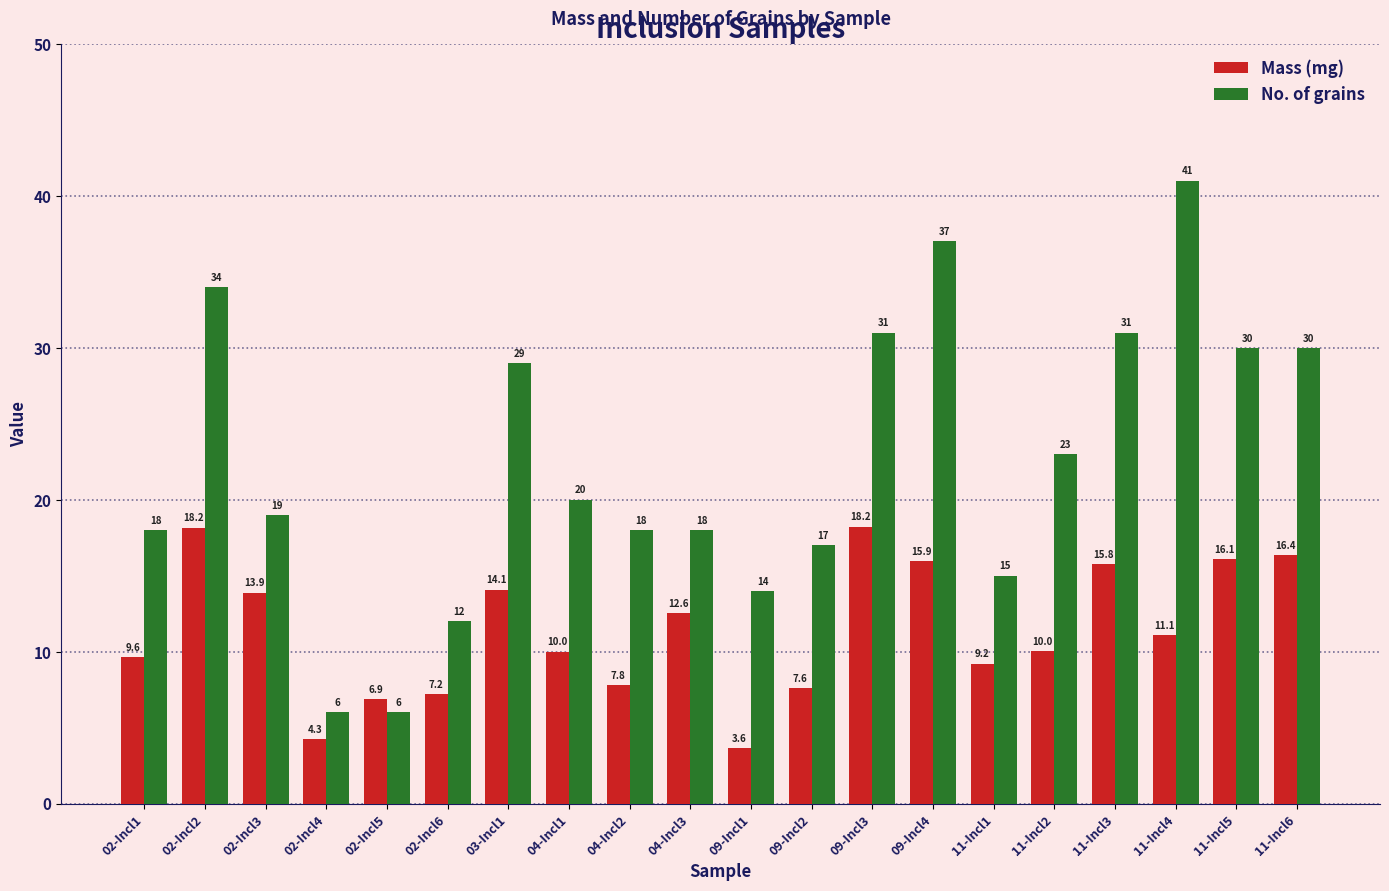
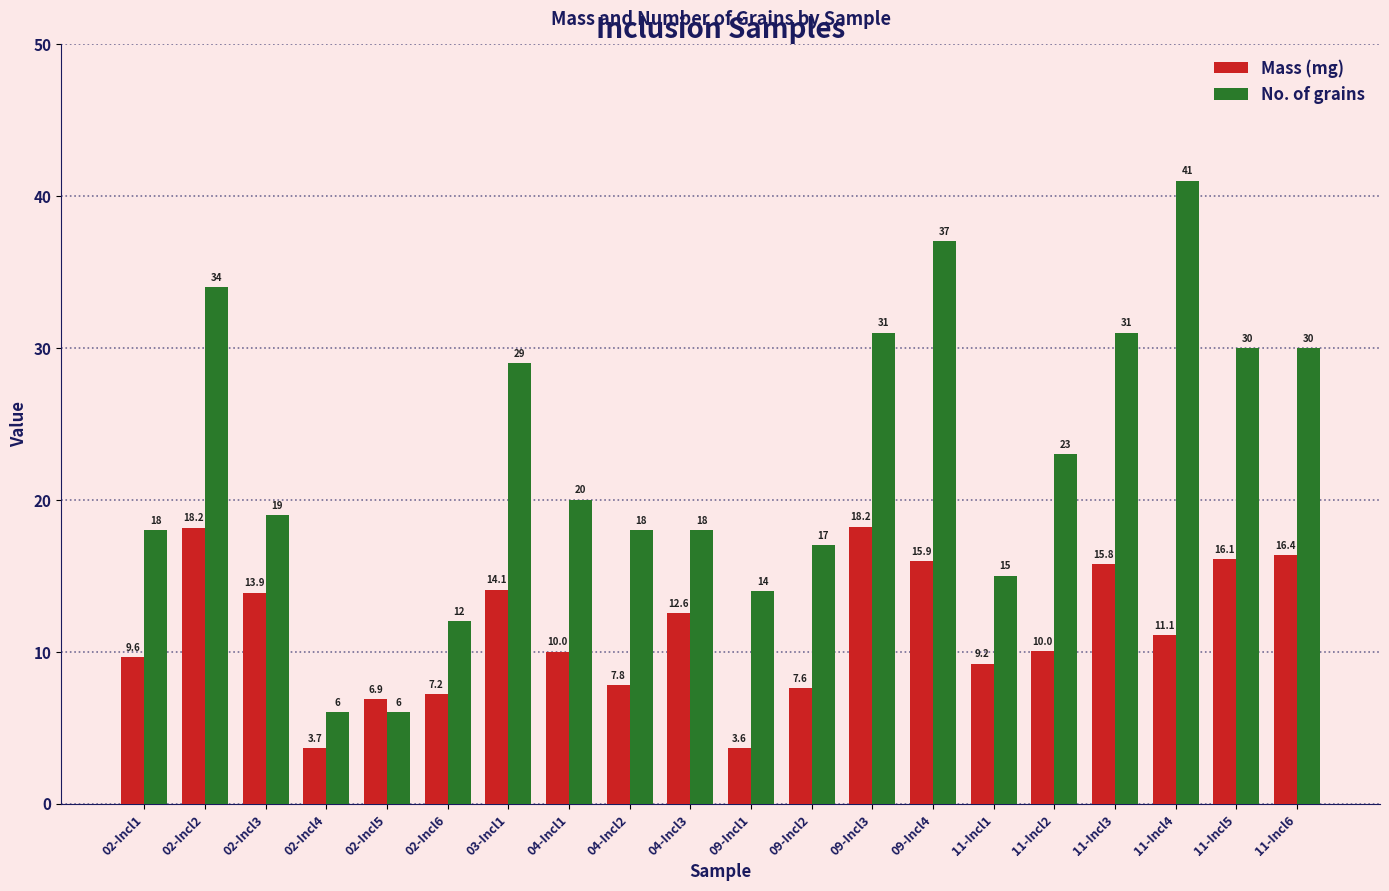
  {
    "Mass (mg)": {
      "02-Incl1": 9.6,
      "02-Incl2": 18.2,
      "02-Incl3": 13.9,
-     "02-Incl4": 4.3,
+     "02-Incl4": 3.7,
      "02-Incl5": 6.9,
      "02-Incl6": 7.2,
      "03-Incl1": 14.1,
      "04-Incl1": 10.0,
      "04-Incl2": 7.8,
      "04-Incl3": 12.6,
      "09-Incl1": 3.6,
      "09-Incl2": 7.6,
      "09-Incl3": 18.2,
      "09-Incl4": 15.9,
      "11-Incl1": 9.2,
      "11-Incl2": 10.0,
      "11-Incl3": 15.8,
      "11-Incl4": 11.1,
      "11-Incl5": 16.1,
      "11-Incl6": 16.4
    },
    "No. of grains": {
      "02-Incl1": 18,
      "02-Incl2": 34,
      "02-Incl3": 19,
      "02-Incl4": 6,
      "02-Incl5": 6,
      "02-Incl6": 12,
      "03-Incl1": 29,
      "04-Incl1": 20,
      "04-Incl2": 18,
      "04-Incl3": 18,
      "09-Incl1": 14,
      "09-Incl2": 17,
      "09-Incl3": 31,
      "09-Incl4": 37,
      "11-Incl1": 15,
      "11-Incl2": 23,
      "11-Incl3": 31,
      "11-Incl4": 41,
      "11-Incl5": 30,
      "11-Incl6": 30
    }
  }
